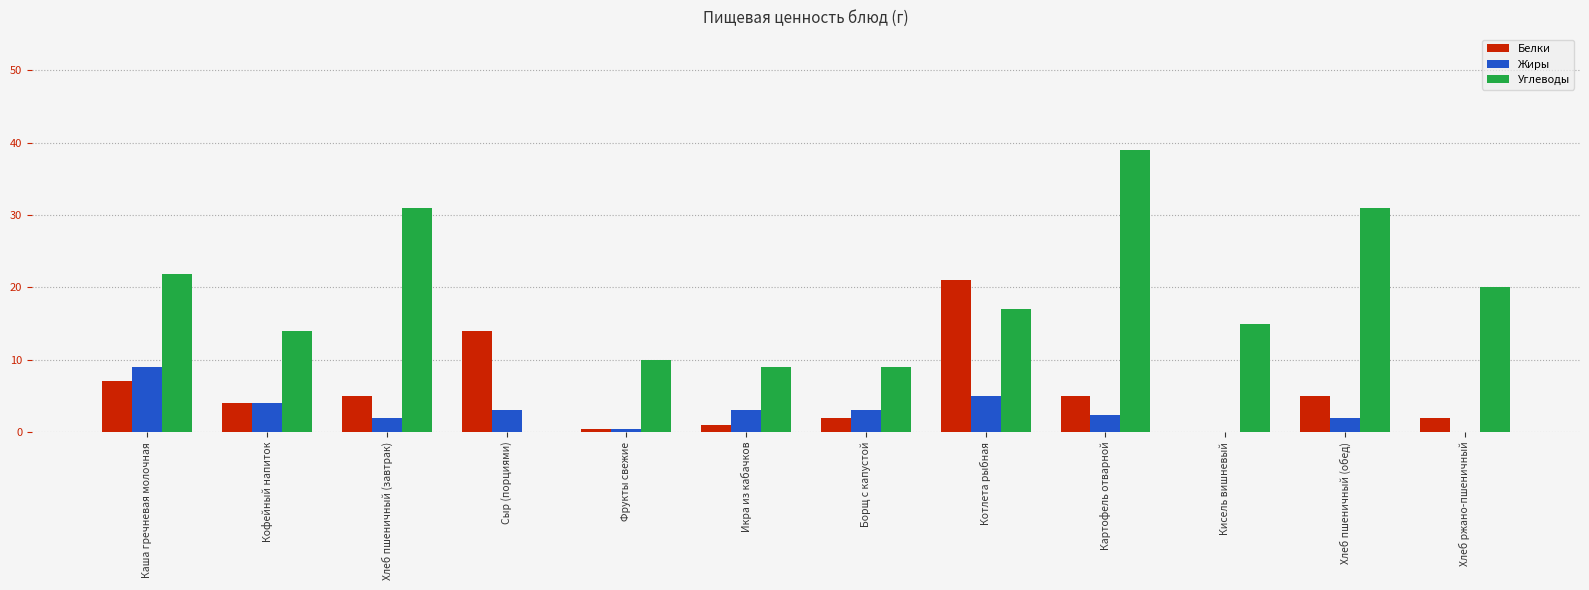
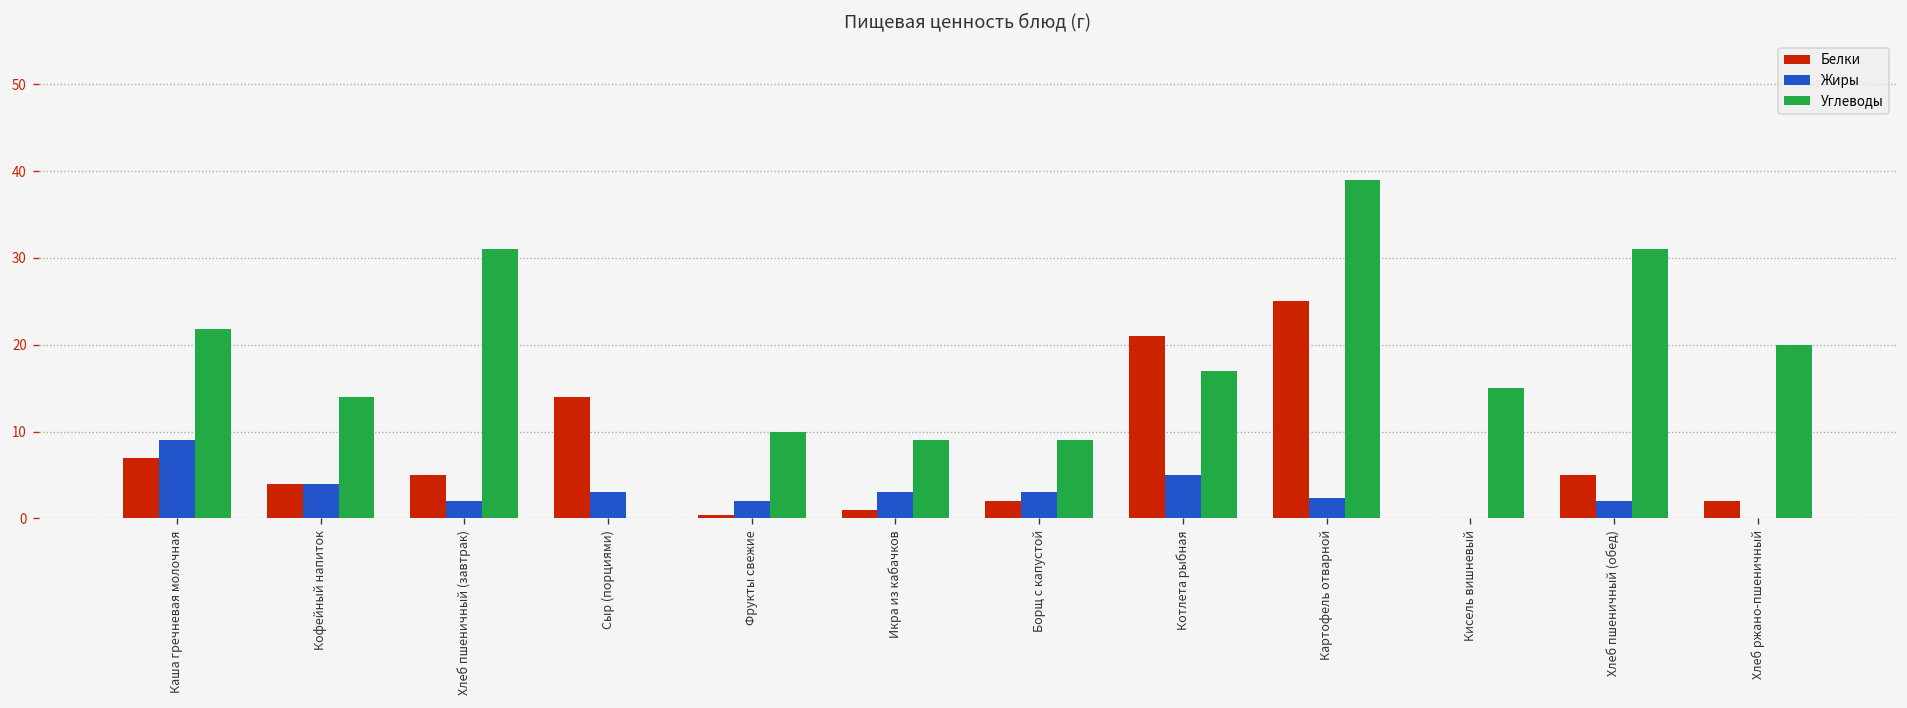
  {
    "Белки": {
      "Каша гречневая молочная": 7,
      "Кофейный напиток": 4,
      "Хлеб пшеничный (завтрак)": 5,
      "Сыр (порциями)": 14,
      "Фрукты свежие": 0,
      "Икра из кабачков": 1,
      "Борщ с капустой": 2,
      "Котлета рыбная": 21,
-     "Картофель отварной": 5,
+     "Картофель отварной": 25,
      "Кисель вишневый": 0,
      "Хлеб пшеничный (обед)": 5,
      "Хлеб ржано-пшеничный": 2
    },
    "Жиры": {
      "Каша гречневая молочная": 9,
      "Кофейный напиток": 4,
      "Хлеб пшеничный (завтрак)": 2,
      "Сыр (порциями)": 3,
-     "Фрукты свежие": 0,
+     "Фрукты свежие": 2,
      "Икра из кабачков": 3,
      "Борщ с капустой": 3,
      "Котлета рыбная": 5,
      "Картофель отварной": 2,
      "Кисель вишневый": 0,
      "Хлеб пшеничный (обед)": 2,
      "Хлеб ржано-пшеничный": 0
    },
    "Углеводы": {
      "Каша гречневая молочная": 22,
      "Кофейный напиток": 14,
      "Хлеб пшеничный (завтрак)": 31,
      "Сыр (порциями)": 0,
      "Фрукты свежие": 10,
      "Икра из кабачков": 9,
      "Борщ с капустой": 9,
      "Котлета рыбная": 17,
      "Картофель отварной": 39,
      "Кисель вишневый": 15,
      "Хлеб пшеничный (обед)": 31,
      "Хлеб ржано-пшеничный": 20
    }
  }
